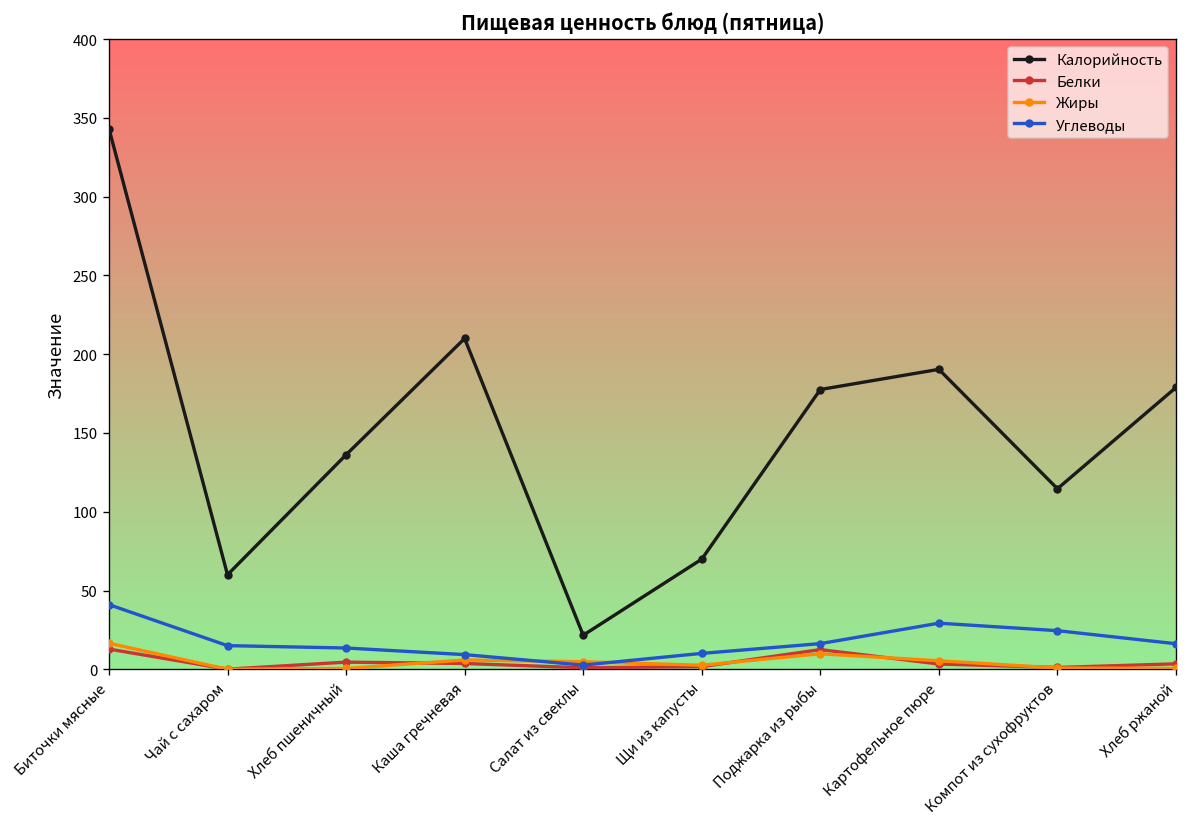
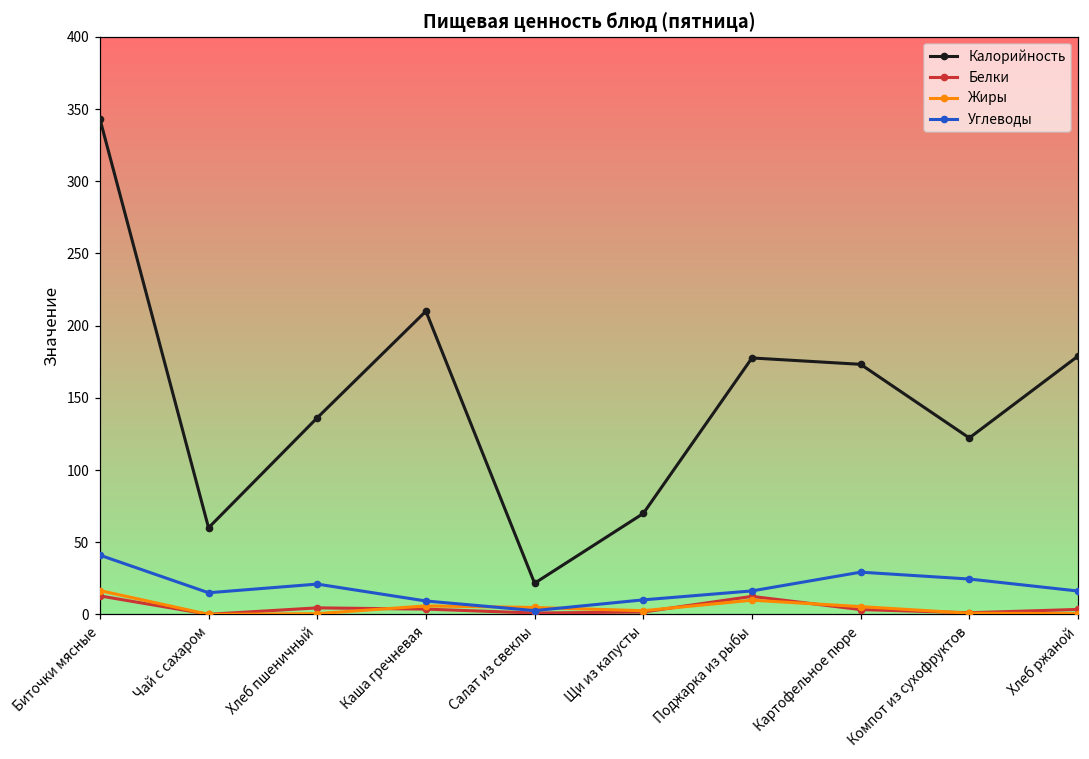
  {
    "Калорийность": {
      "Биточки мясные": 343,
      "Чай с сахаром": 60,
      "Хлеб пшеничный": 136,
      "Каша гречневая": 210,
      "Салат из свеклы": 22,
      "Щи из капусты": 70,
      "Поджарка из рыбы": 178,
-     "Картофельное пюре": 190,
-     "Компот из сухофруктов": 115,
+     "Картофельное пюре": 173,
+     "Компот из сухофруктов": 122,
      "Хлеб ржаной": 179
    },
    "Белки": {
      "Биточки мясные": 13,
      "Хлеб пшеничный": 5,
      "Каша гречневая": 4,
      "Поджарка из рыбы": 12,
      "Картофельное пюре": 3,
      "Хлеб ржаной": 3
    },
    "Жиры": {
      "Биточки мясные": 17,
      "Хлеб пшеничный": 1,
      "Каша гречневая": 6,
      "Салат из свеклы": 5,
      "Поджарка из рыбы": 10,
      "Картофельное пюре": 5,
      "Хлеб ржаной": 1
    },
    "Углеводы": {
      "Биточки мясные": 41,
      "Чай с сахаром": 15,
-     "Хлеб пшеничный": 14,
+     "Хлеб пшеничный": 21,
      "Каша гречневая": 9,
      "Щи из капусты": 10,
      "Поджарка из рыбы": 16,
      "Картофельное пюре": 29,
      "Компот из сухофруктов": 25,
      "Хлеб ржаной": 16
    }
  }
